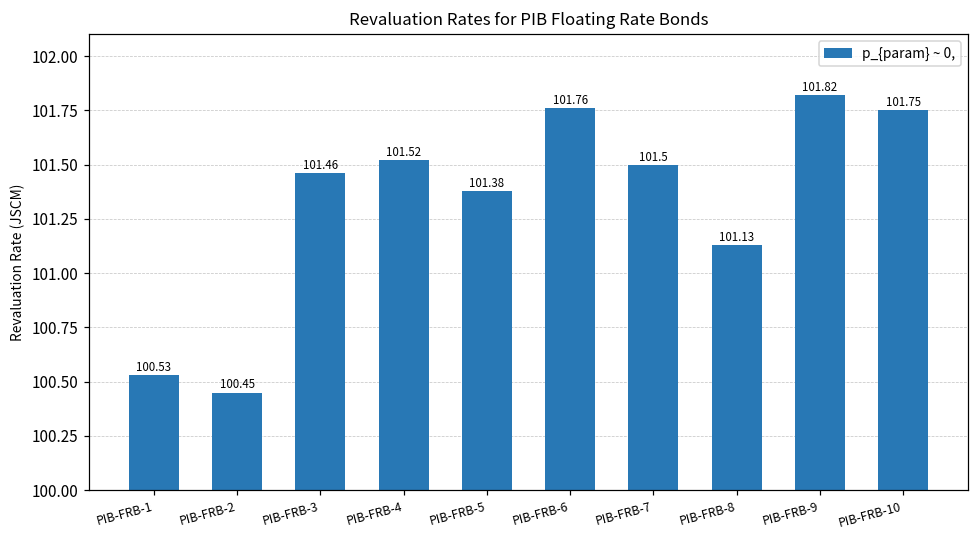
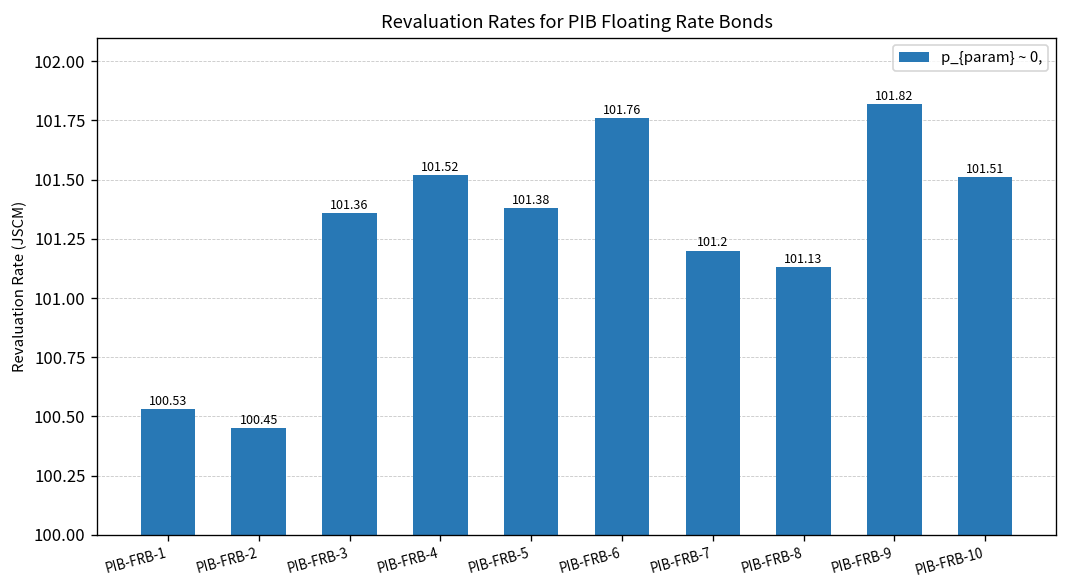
  {
    "PIB-FRB-1": 100.53,
    "PIB-FRB-2": 100.45,
-   "PIB-FRB-3": 101.46,
+   "PIB-FRB-3": 101.36,
    "PIB-FRB-4": 101.52,
    "PIB-FRB-5": 101.38,
    "PIB-FRB-6": 101.76,
-   "PIB-FRB-7": 101.5,
+   "PIB-FRB-7": 101.2,
    "PIB-FRB-8": 101.13,
    "PIB-FRB-9": 101.82,
-   "PIB-FRB-10": 101.75
+   "PIB-FRB-10": 101.51
  }
